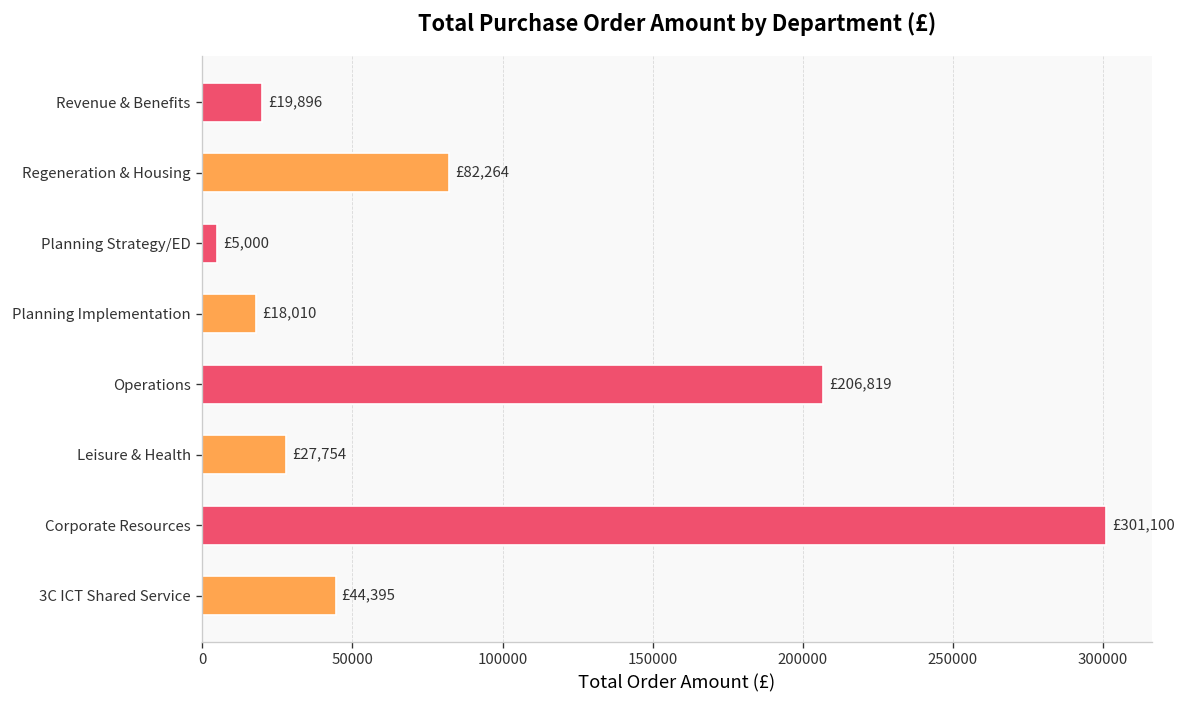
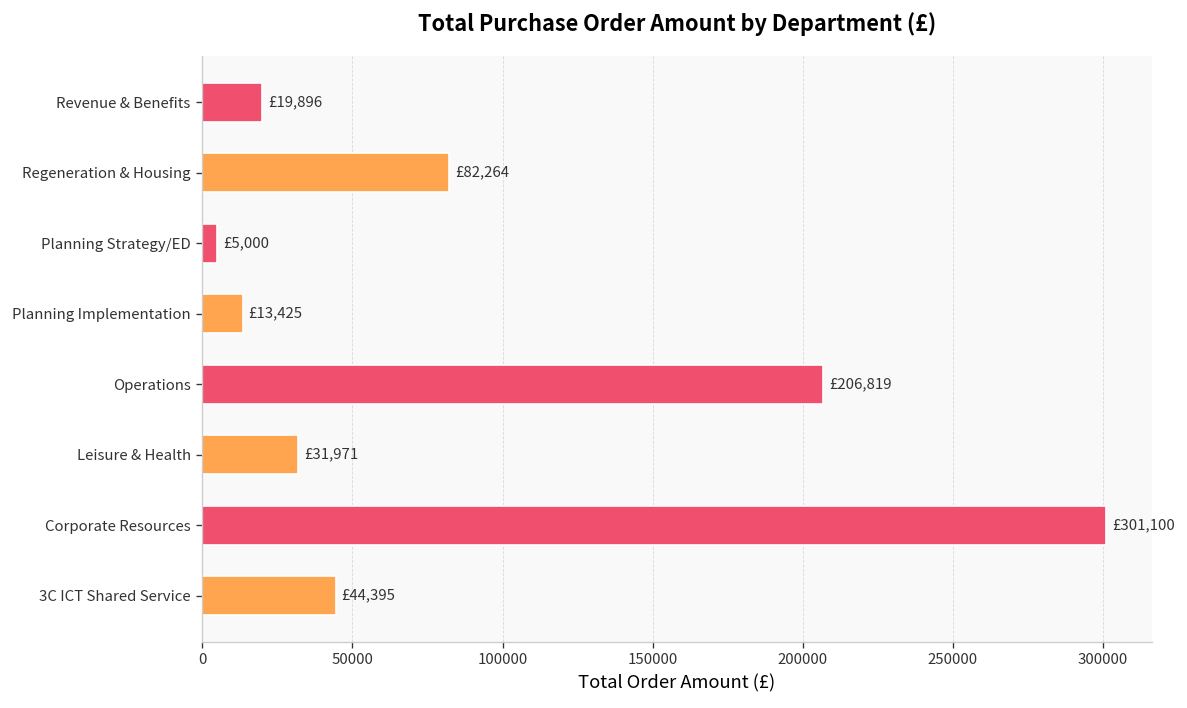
  {
    "Revenue & Benefits": "£19,896",
    "Regeneration & Housing": "£82,264",
    "Planning Strategy/ED": "£5,000",
-   "Planning Implementation": "£18,010",
+   "Planning Implementation": "£13,425",
    "Operations": "£206,819",
-   "Leisure & Health": "£27,754",
+   "Leisure & Health": "£31,971",
    "Corporate Resources": "£301,100",
    "3C ICT Shared Service": "£44,395"
  }
